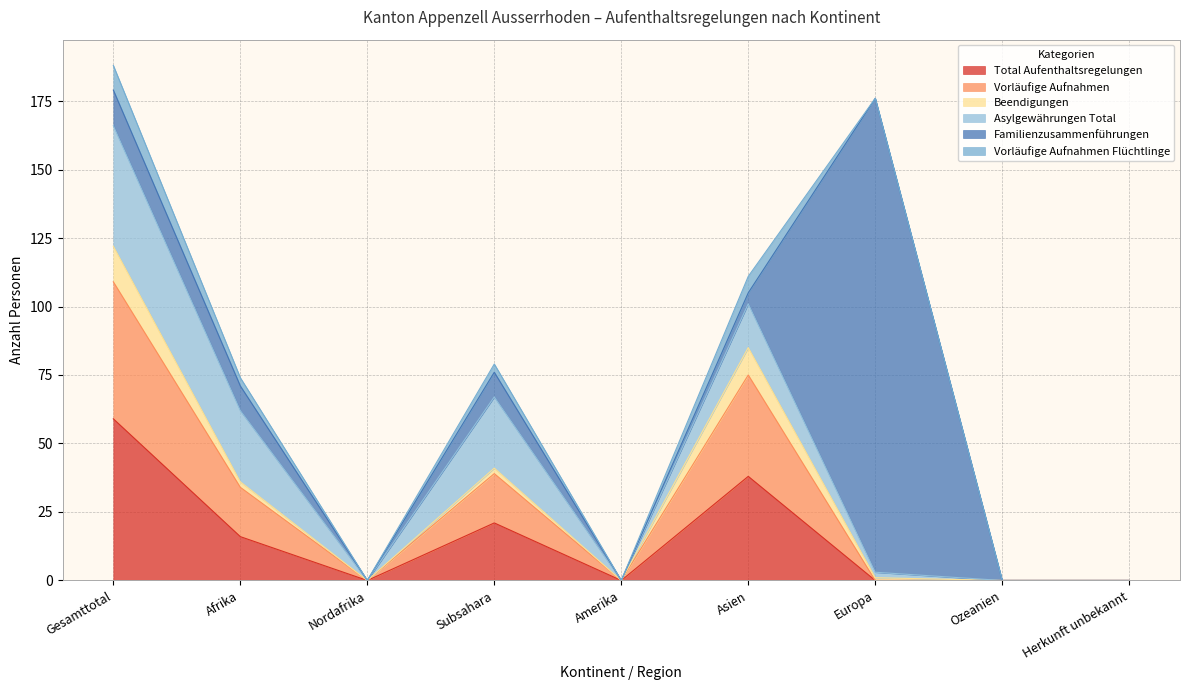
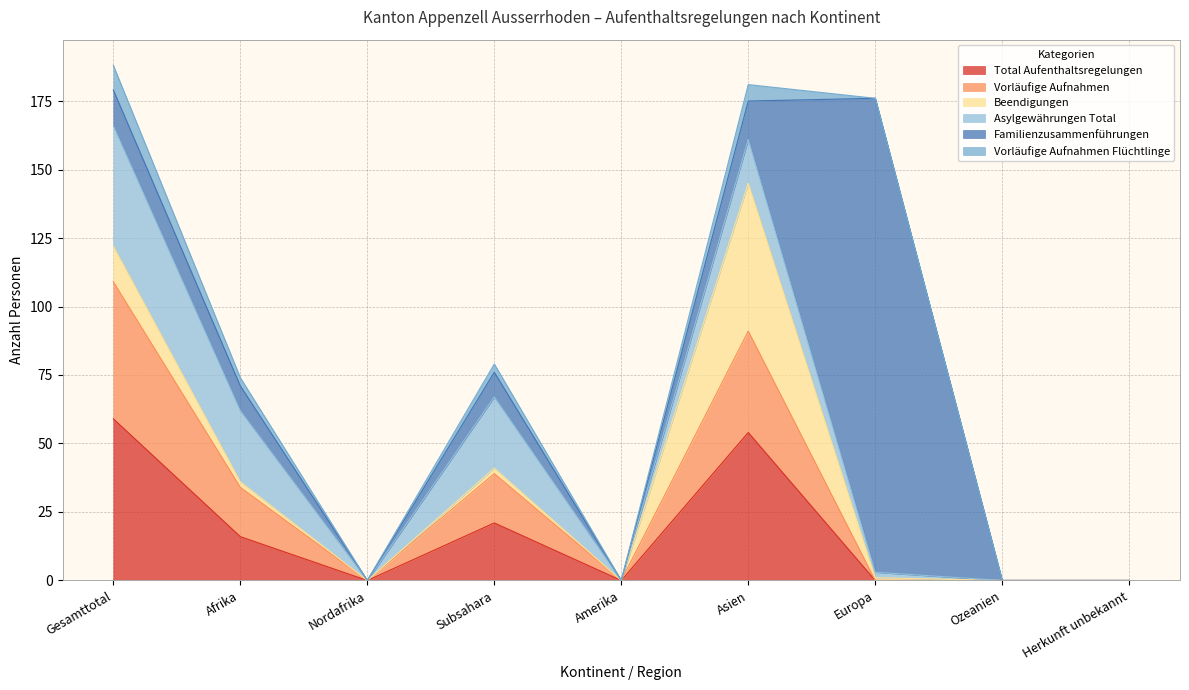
  {
    "Total Aufenthaltsregelungen": {
      "Gesamttotal": 59,
      "Afrika": 16,
      "Subsahara": 21,
-     "Asien": 38
+     "Asien": 54
    },
    "Vorläufige Aufnahmen": {
      "Gesamttotal": 50,
      "Afrika": 18,
      "Subsahara": 18,
      "Asien": 37
    },
    "Beendigungen": {
      "Gesamttotal": 13,
      "Afrika": 2,
      "Subsahara": 2,
-     "Asien": 10,
+     "Asien": 54,
      "Europa": 1
    },
    "Familienzusammenführungen": {
      "Gesamttotal": 13,
      "Afrika": 9,
      "Subsahara": 9,
-     "Asien": 4
+     "Asien": 14
    }
  }
